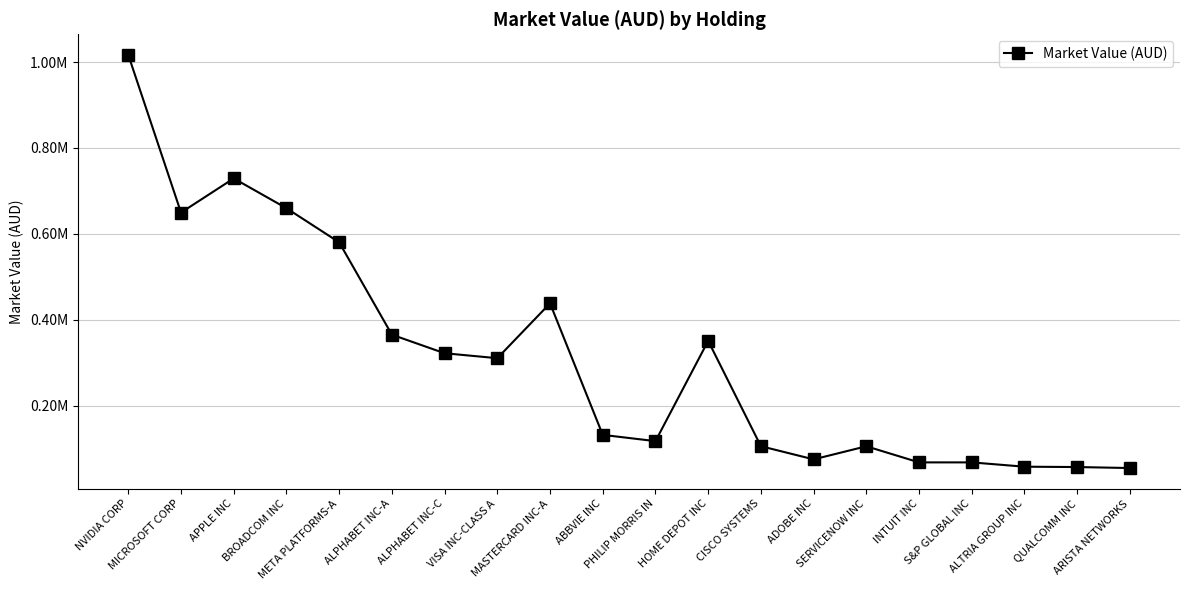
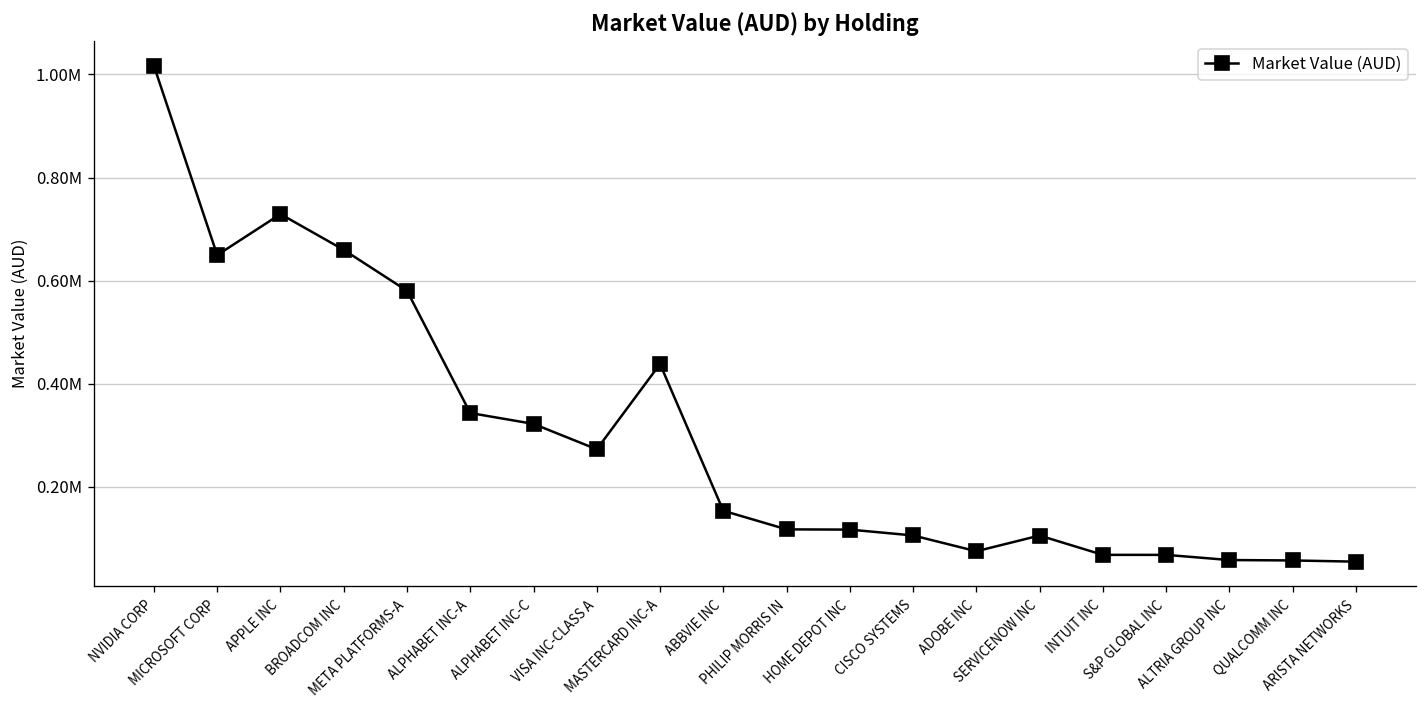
  {
    "NVIDIA CORP": 1020000,
    "MICROSOFT CORP": 650000,
    "APPLE INC": 730000,
    "BROADCOM INC": 660000,
    "META PLATFORMS-A": 580000,
-   "ALPHABET INC-A": 370000,
+   "ALPHABET INC-A": 340000,
    "ALPHABET INC-C": 320000,
-   "VISA INC-CLASS A": 310000,
+   "VISA INC-CLASS A": 270000,
    "MASTERCARD INC-A": 440000,
-   "ABBVIE INC": 130000,
+   "ABBVIE INC": 150000,
    "PHILIP MORRIS IN": 120000,
-   "HOME DEPOT INC": 350000,
+   "HOME DEPOT INC": 120000,
    "CISCO SYSTEMS": 110000,
    "ADOBE INC": 80000,
    "SERVICENOW INC": 110000,
    "INTUIT INC": 70000,
    "S&P GLOBAL INC": 70000,
    "ALTRIA GROUP INC": 60000,
    "QUALCOMM INC": 60000,
    "ARISTA NETWORKS": 60000
  }
